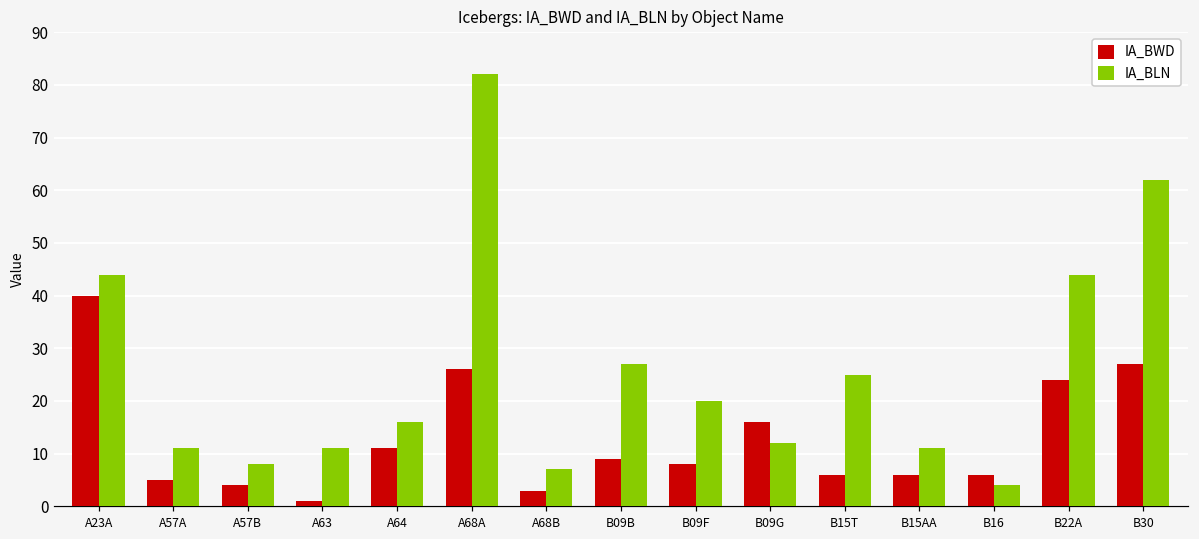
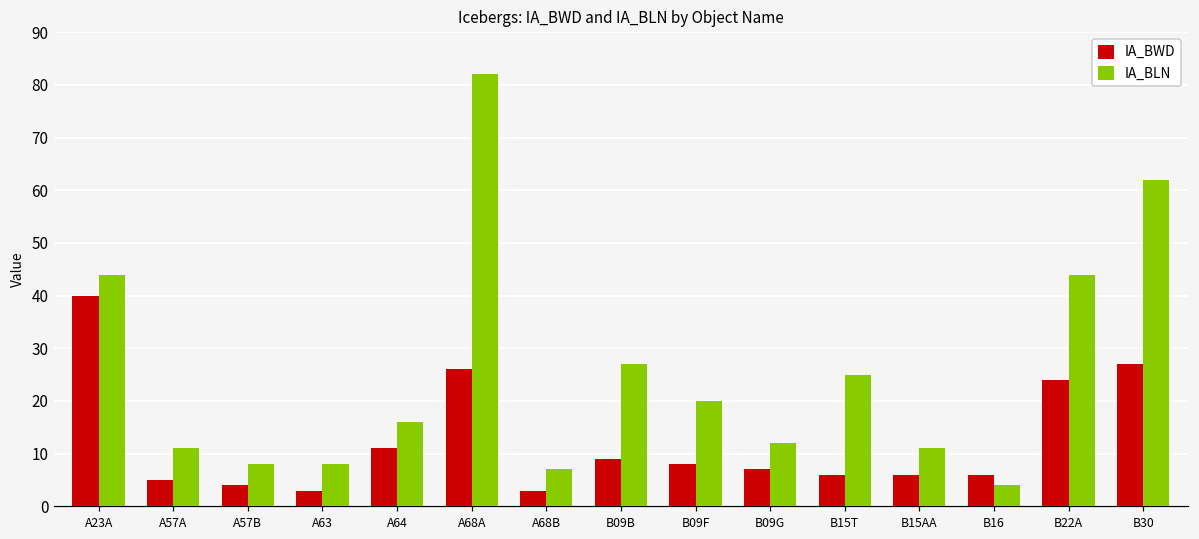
  {
    "IA_BWD": {
      "A23A": 40,
      "A57A": 5,
      "A57B": 4,
-     "A63": 1,
+     "A63": 3,
      "A64": 11,
      "A68A": 26,
      "A68B": 3,
      "B09B": 9,
      "B09F": 8,
-     "B09G": 16,
+     "B09G": 7,
      "B15T": 6,
      "B15AA": 6,
      "B16": 6,
      "B22A": 24,
      "B30": 27
    },
    "IA_BLN": {
      "A23A": 44,
      "A57A": 11,
      "A57B": 8,
-     "A63": 11,
+     "A63": 8,
      "A64": 16,
      "A68A": 82,
      "A68B": 7,
      "B09B": 27,
      "B09F": 20,
      "B09G": 12,
      "B15T": 25,
      "B15AA": 11,
      "B16": 4,
      "B22A": 44,
      "B30": 62
    }
  }
